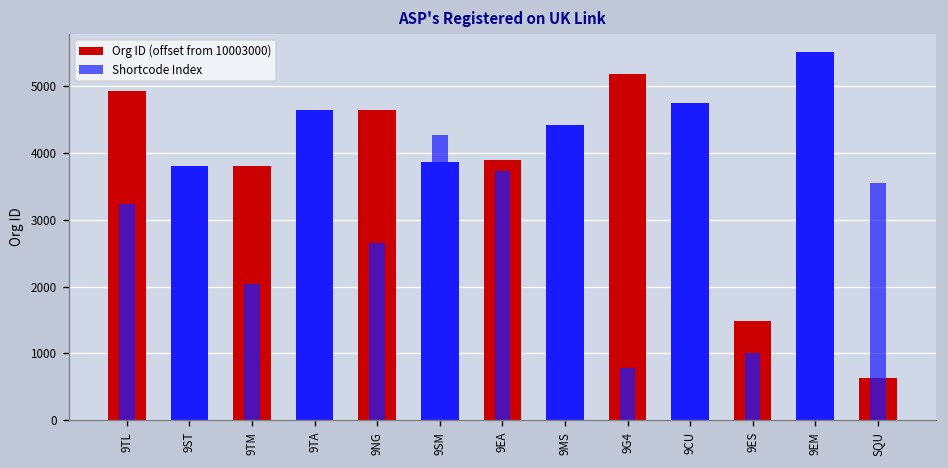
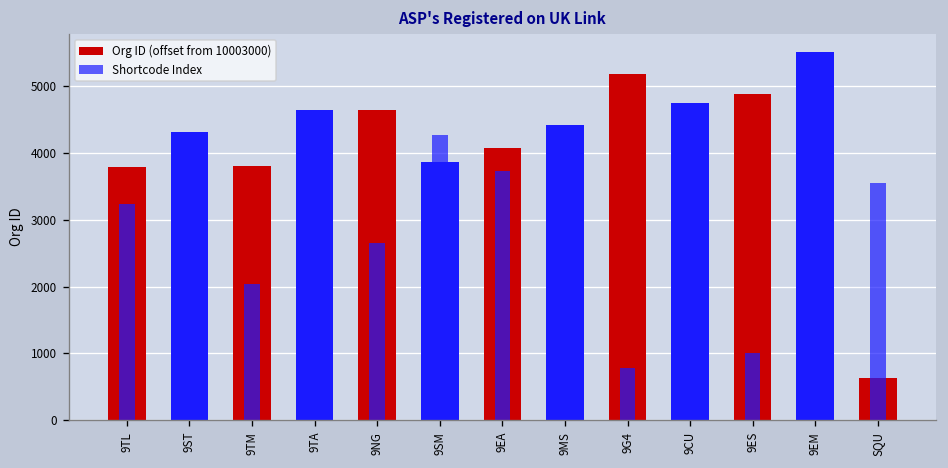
  {
    "Org ID (offset from 10003000)": {
-     "9TL": 4900,
-     "9ST": 3800,
+     "9TL": 3800,
+     "9ST": 4300,
      "9TM": 3800,
      "9TA": 4600,
      "9NG": 4600,
-     "9EA": 3900,
+     "9EA": 4100,
      "9MS": 4400,
      "9G4": 5200,
      "9CU": 4700,
-     "9ES": 1500,
+     "9ES": 4900,
      "9EM": 5500
    },
    "Shortcode Index": {
      "9SM": 4300,
      "SQU": 3600
    }
  }
